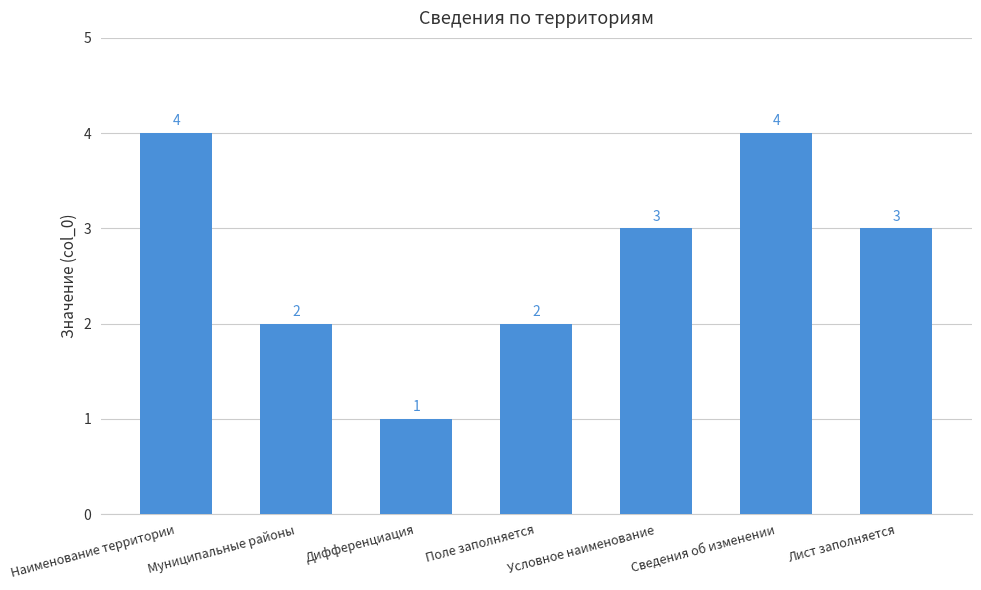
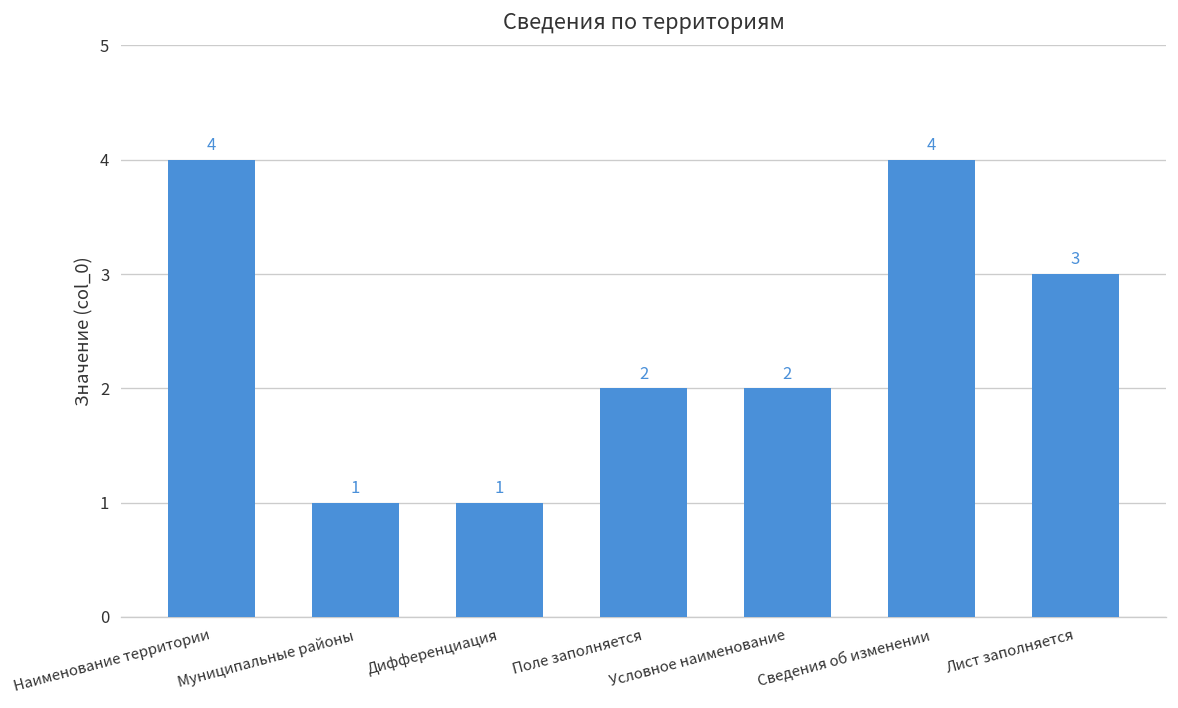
  {
    "Наименование территории": 4,
-   "Муниципальные районы": 2,
+   "Муниципальные районы": 1,
    "Дифференциация": 1,
    "Поле заполняется": 2,
-   "Условное наименование": 3,
+   "Условное наименование": 2,
    "Сведения об изменении": 4,
    "Лист заполняется": 3
  }
